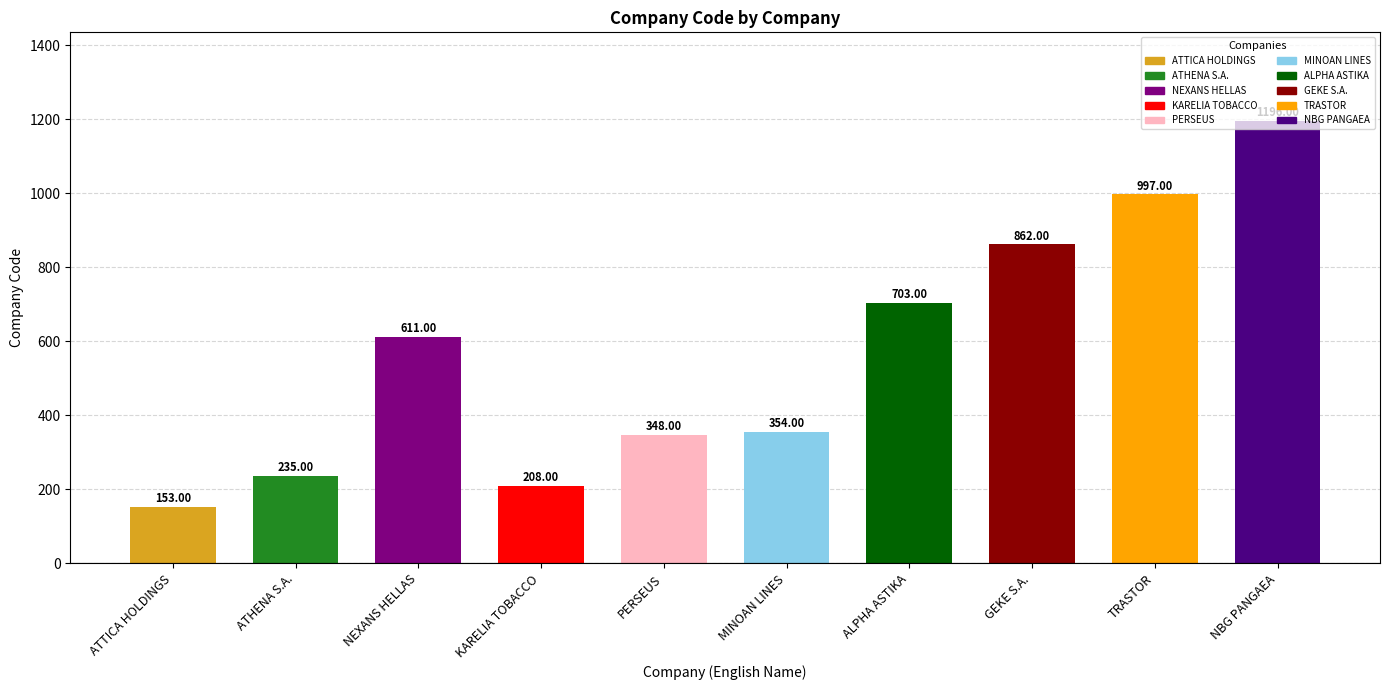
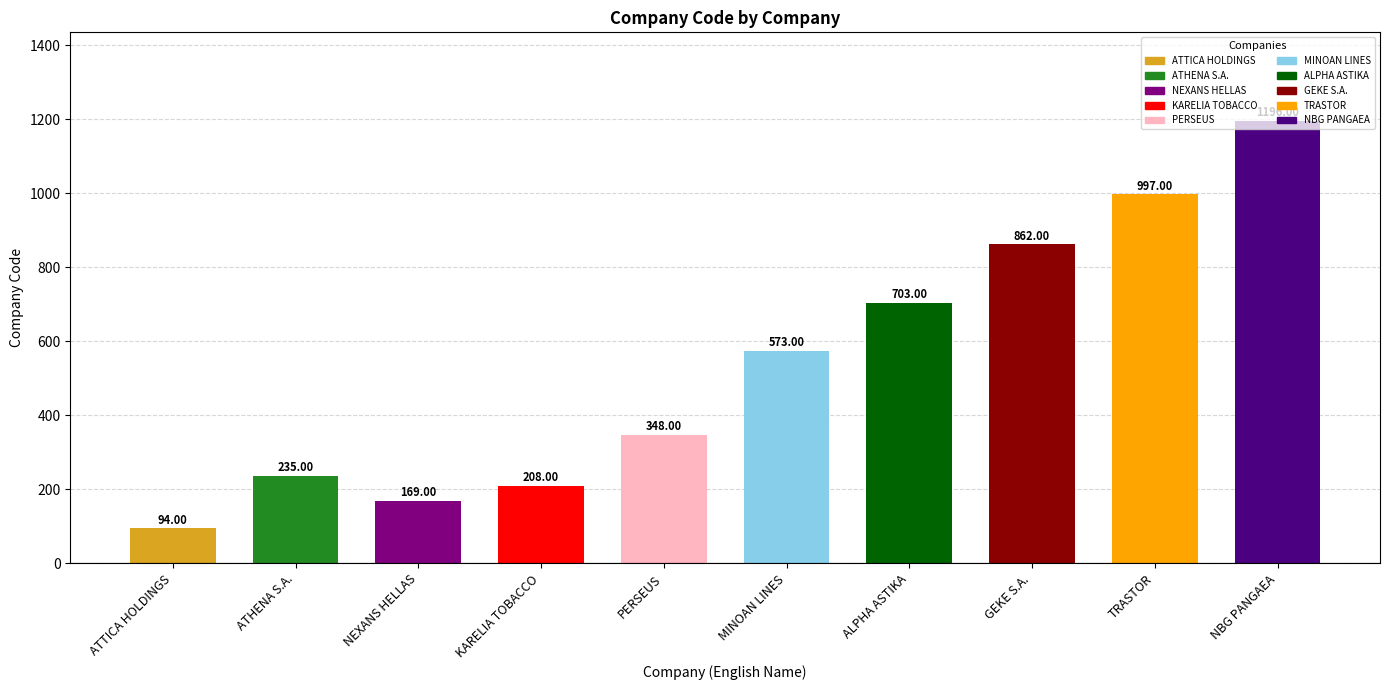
  {
-   "ATTICA HOLDINGS": 153.00,
+   "ATTICA HOLDINGS": 94.00,
    "ATHENA S.A.": 235.00,
-   "NEXANS HELLAS": 611.00,
+   "NEXANS HELLAS": 169.00,
    "KARELIA TOBACCO": 208.00,
    "PERSEUS": 348.00,
-   "MINOAN LINES": 354.00,
+   "MINOAN LINES": 573.00,
    "ALPHA ASTIKA": 703.00,
    "GEKE S.A.": 862.00,
    "TRASTOR": 997.00
  }
